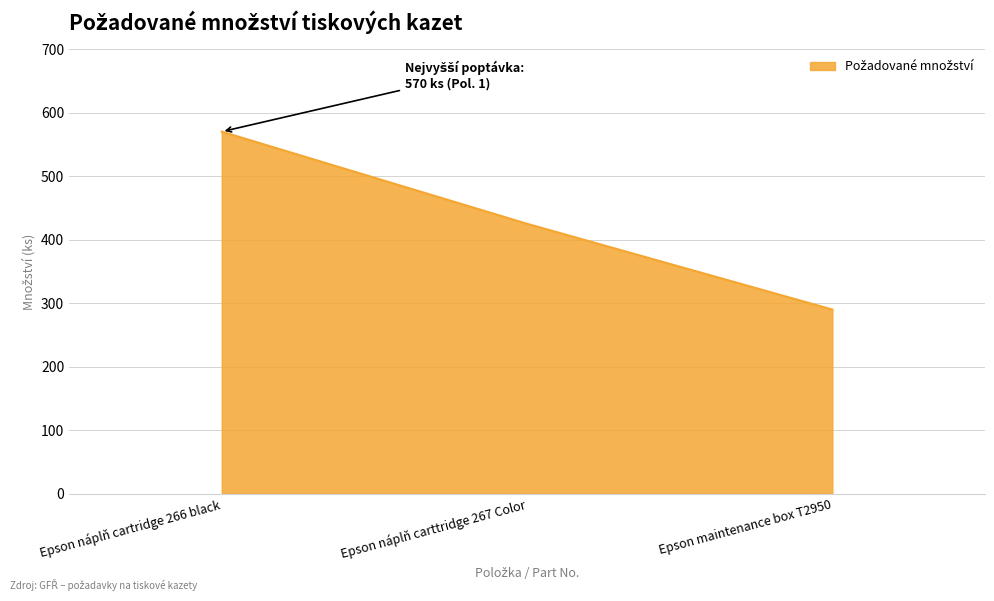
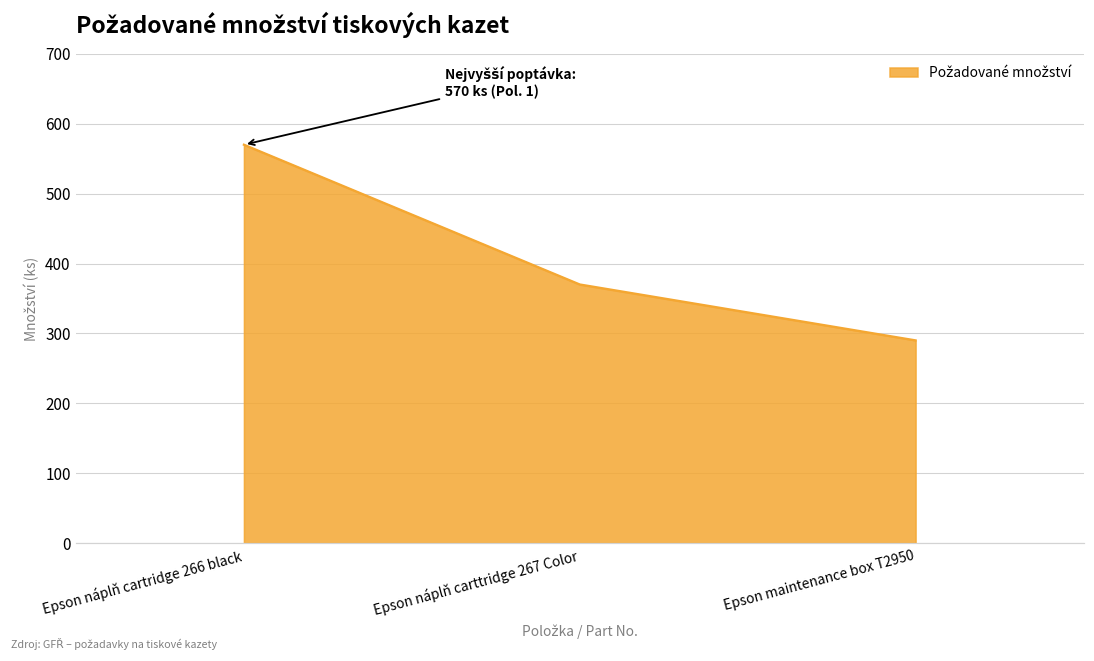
  {
-   "Epson náplň carttridge 267 Color": 430,
+   "Epson náplň carttridge 267 Color": 370,
    "Epson maintenance box T2950": 290
  }
